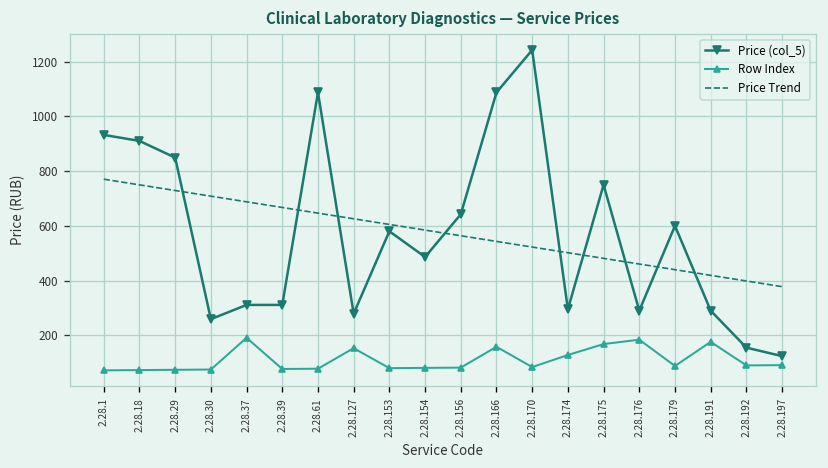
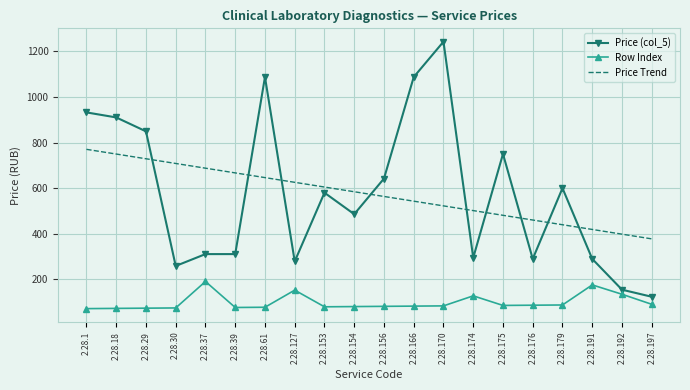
  {
    "Row Index": {
      "2.28.1": 70,
      "2.28.18": 70,
      "2.28.29": 70,
      "2.28.30": 80,
      "2.28.37": 190,
      "2.28.39": 80,
      "2.28.61": 80,
      "2.28.127": 150,
      "2.28.153": 80,
      "2.28.154": 80,
      "2.28.156": 80,
-     "2.28.166": 160,
+     "2.28.166": 80,
      "2.28.170": 80,
      "2.28.174": 130,
-     "2.28.175": 170,
-     "2.28.176": 180,
+     "2.28.175": 90,
+     "2.28.176": 90,
      "2.28.179": 90,
      "2.28.191": 180,
-     "2.28.192": 90,
+     "2.28.192": 140,
      "2.28.197": 90
    }
  }
